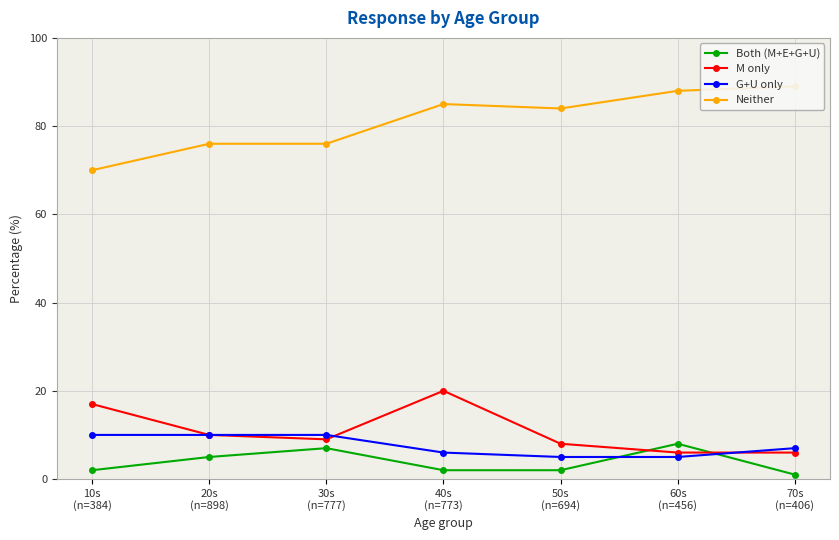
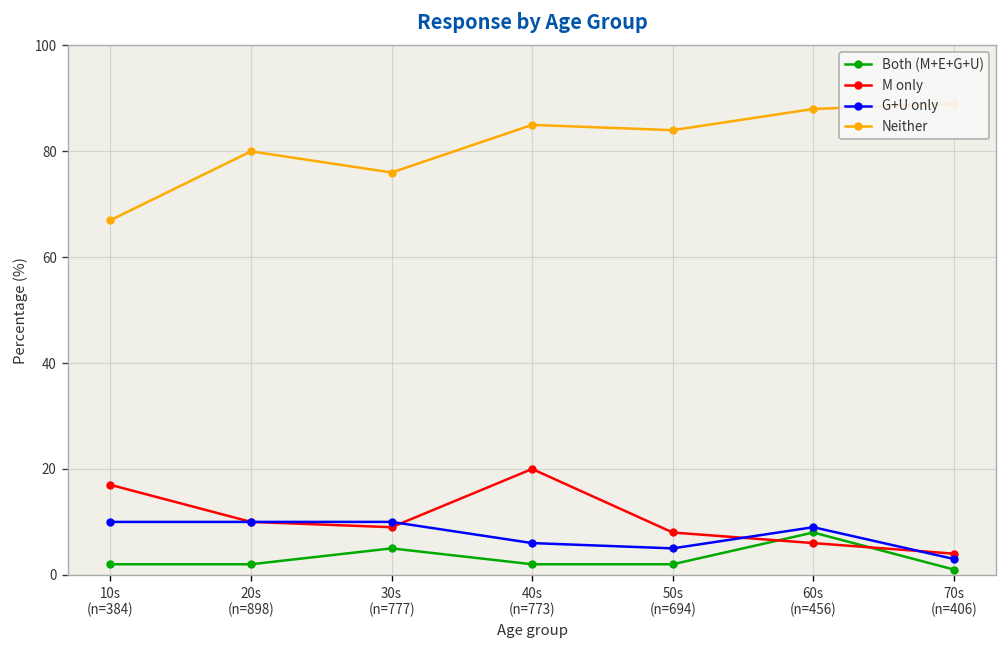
  {
    "Both (M+E+G+U)": {
      "10s (n=384)": 2,
-     "20s (n=898)": 5,
-     "30s (n=777)": 7,
+     "20s (n=898)": 2,
+     "30s (n=777)": 5,
      "40s (n=773)": 2,
      "50s (n=694)": 2,
      "60s (n=456)": 8,
      "70s (n=406)": 1
    },
    "M only": {
      "10s (n=384)": 17,
      "30s (n=777)": 9,
      "40s (n=773)": 20,
      "50s (n=694)": 8,
      "60s (n=456)": 6,
-     "70s (n=406)": 6
+     "70s (n=406)": 4
    },
    "G+U only": {
      "10s (n=384)": 10,
      "30s (n=777)": 10,
      "40s (n=773)": 6,
      "50s (n=694)": 5,
-     "60s (n=456)": 5,
-     "70s (n=406)": 7
+     "60s (n=456)": 9,
+     "70s (n=406)": 3
    },
    "Neither": {
-     "10s (n=384)": 70,
-     "20s (n=898)": 76,
+     "10s (n=384)": 67,
+     "20s (n=898)": 80,
      "30s (n=777)": 76,
      "40s (n=773)": 85,
      "50s (n=694)": 84,
      "60s (n=456)": 88
    }
  }
